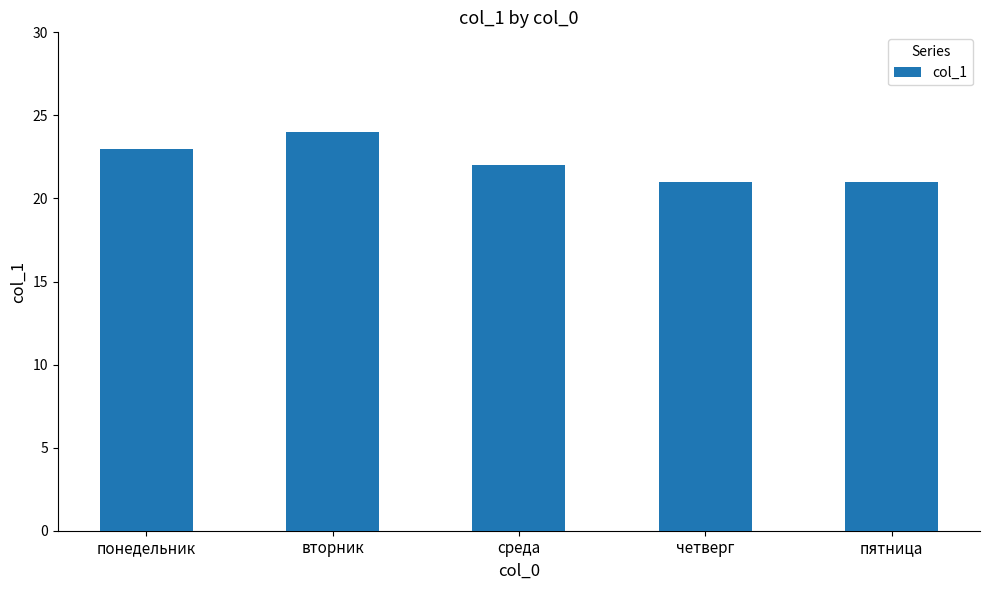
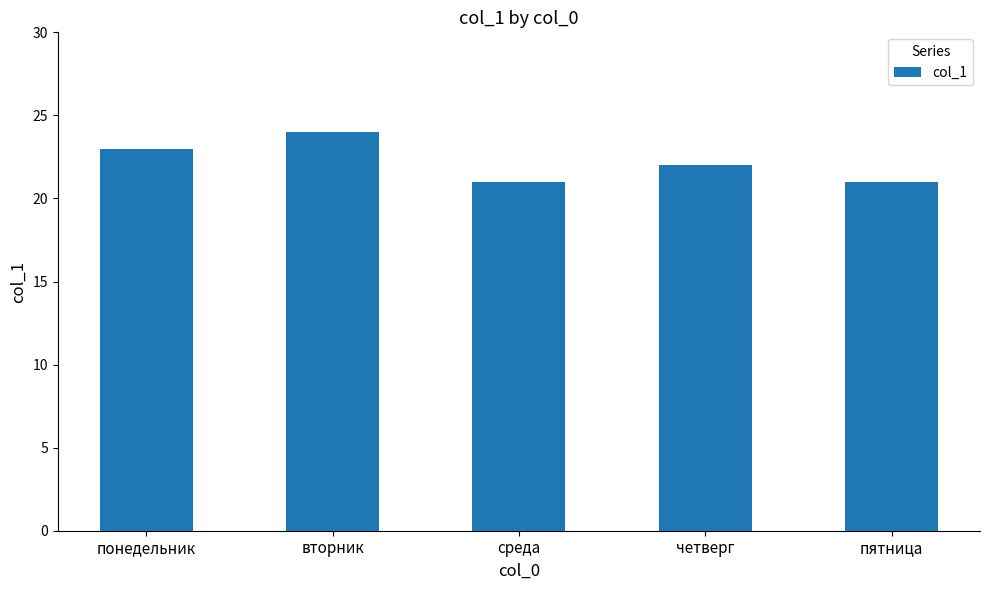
  {
    "понедельник": 23,
    "вторник": 24,
-   "среда": 22,
-   "четверг": 21,
+   "среда": 21,
+   "четверг": 22,
    "пятница": 21
  }
